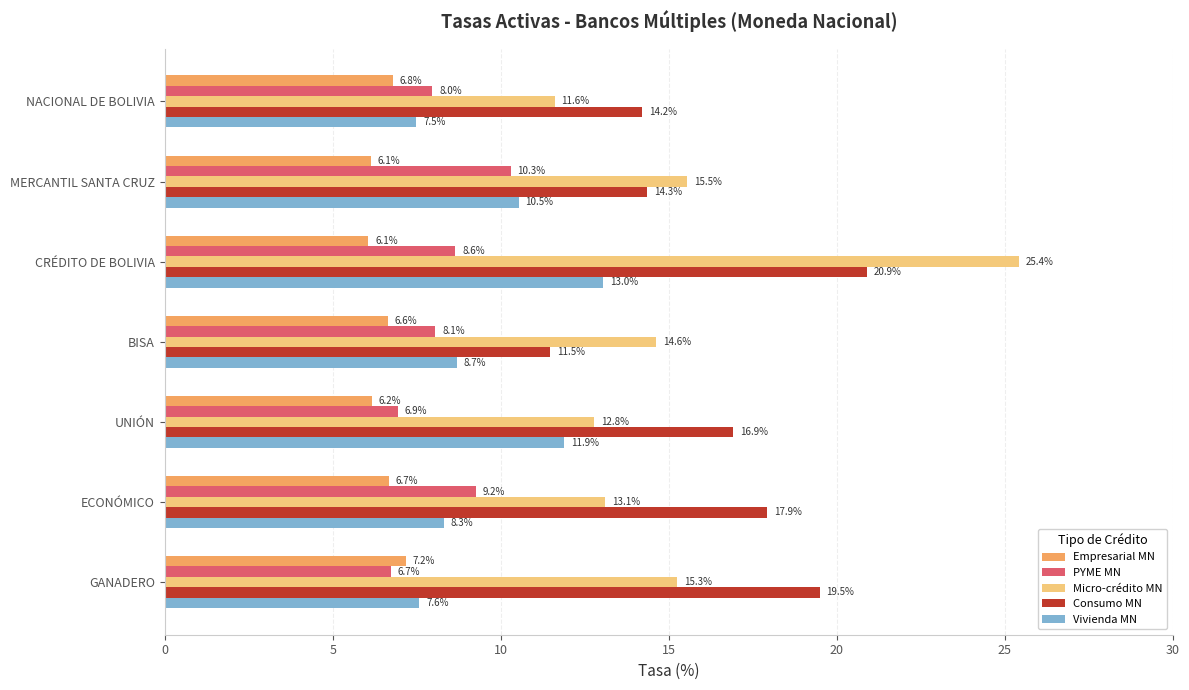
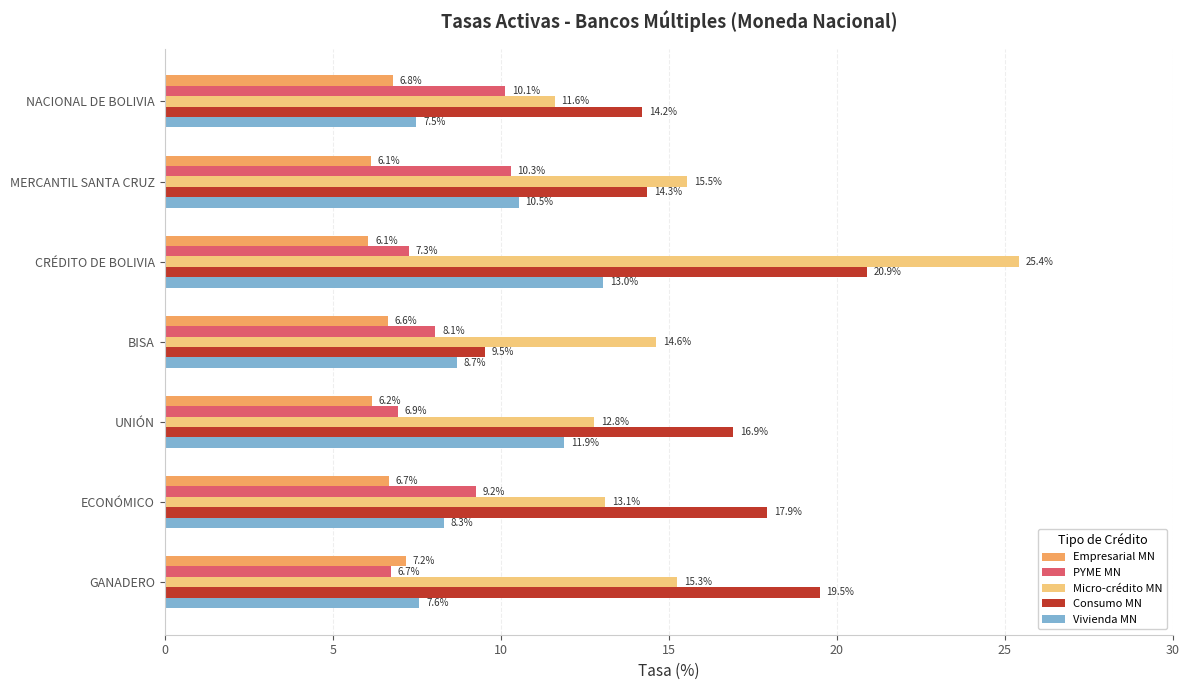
  {
    "PYME MN": {
-     "NACIONAL DE BOLIVIA": "8.0%",
+     "NACIONAL DE BOLIVIA": "10.1%",
      "MERCANTIL SANTA CRUZ": "10.3%",
-     "CRÉDITO DE BOLIVIA": "8.6%",
+     "CRÉDITO DE BOLIVIA": "7.3%",
      "BISA": "8.1%",
      "UNIÓN": "6.9%",
      "ECONÓMICO": "9.2%",
      "GANADERO": "6.7%"
    },
    "Consumo MN": {
      "NACIONAL DE BOLIVIA": "14.2%",
      "MERCANTIL SANTA CRUZ": "14.3%",
      "CRÉDITO DE BOLIVIA": "20.9%",
-     "BISA": "11.5%",
+     "BISA": "9.5%",
      "UNIÓN": "16.9%",
      "ECONÓMICO": "17.9%",
      "GANADERO": "19.5%"
    },
    "Vivienda MN": {
      "NACIONAL DE BOLIVIA": "7.5%",
      "MERCANTIL SANTA CRUZ": "10.5%",
      "CRÉDITO DE BOLIVIA": "13.0%",
      "BISA": "8.7%",
      "UNIÓN": "11.9%",
      "ECONÓMICO": "8.3%",
      "GANADERO": "7.6%"
    }
  }
